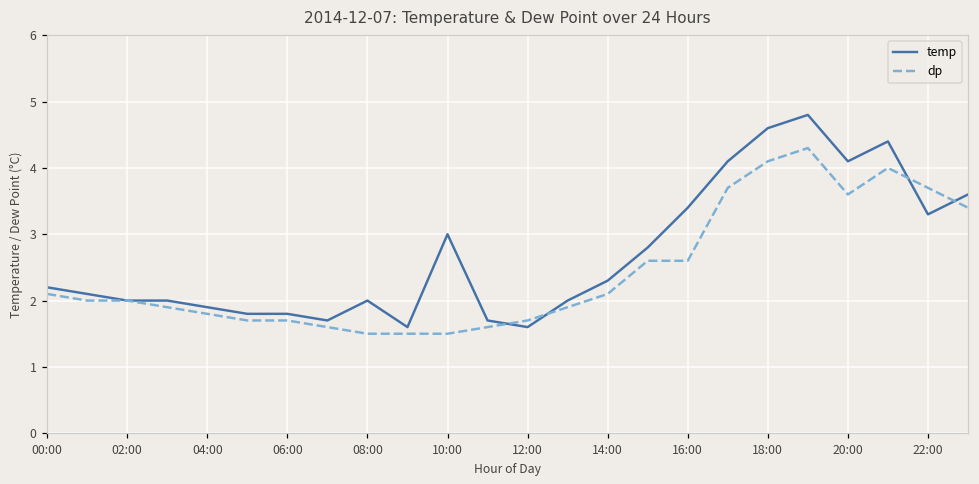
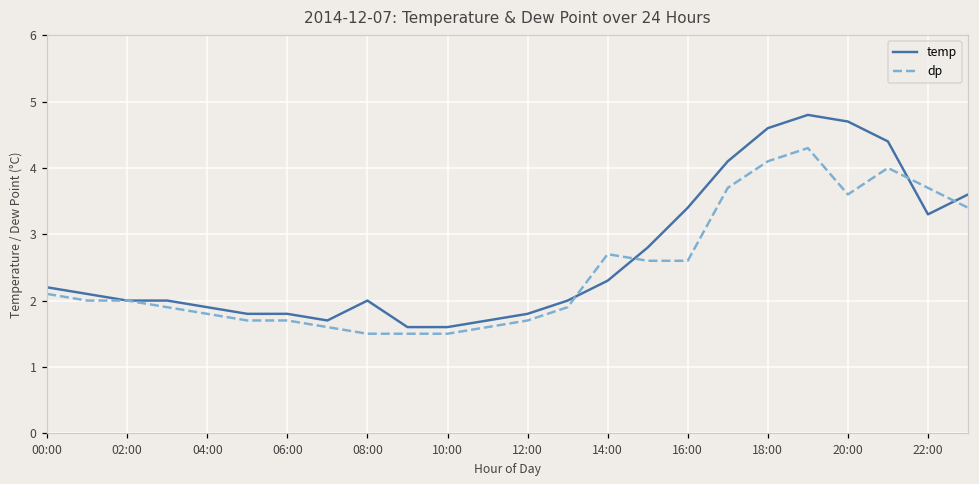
  {
    "temp": {
      "00:00": 2.2,
      "04:00": 1.9,
      "06:00": 1.8,
      "08:00": 2.0,
-     "10:00": 3.0,
-     "12:00": 1.6,
+     "10:00": 1.6,
+     "12:00": 1.8,
      "14:00": 2.3,
      "16:00": 3.4,
      "18:00": 4.6,
-     "20:00": 4.1,
+     "20:00": 4.7,
      "22:00": 3.3
    },
    "dp": {
      "00:00": 2.1,
      "04:00": 1.8,
      "06:00": 1.7,
      "08:00": 1.5,
      "10:00": 1.5,
      "12:00": 1.7,
-     "14:00": 2.1,
+     "14:00": 2.7,
      "16:00": 2.6,
      "18:00": 4.1,
      "20:00": 3.6,
      "22:00": 3.7
    }
  }
